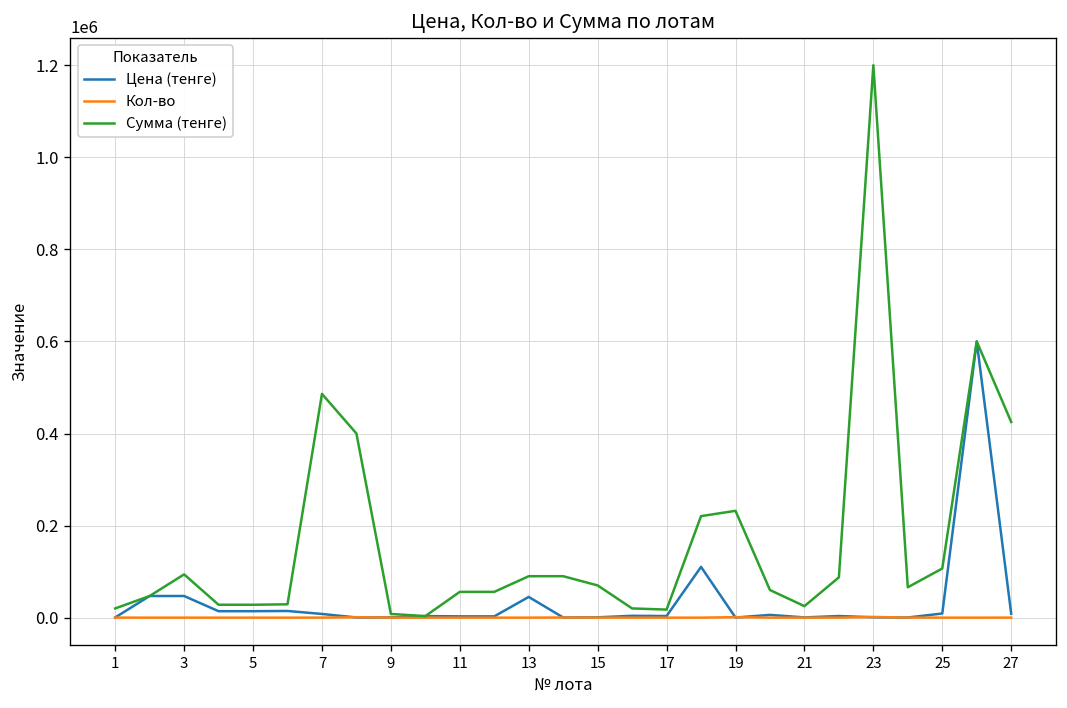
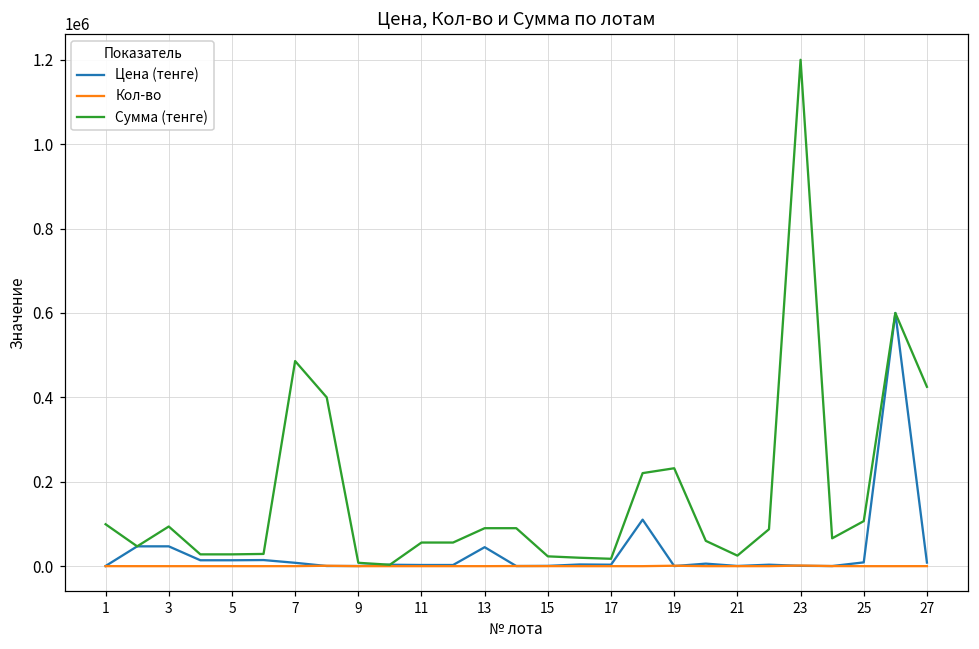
  {
    "Цена (тенге)": {
      "3": 50000,
      "5": 10000,
      "7": 10000,
      "13": 50000,
      "25": 10000,
      "27": 10000
    },
    "Кол-во": {
      "3": 0,
      "5": 0,
      "7": 0,
      "13": 0,
      "25": 0,
      "27": 0
    },
    "Сумма (тенге)": {
-     "1": 20000,
+     "1": 100000,
      "3": 90000,
      "5": 30000,
      "7": 490000,
      "9": 10000,
      "11": 60000,
      "13": 90000,
-     "15": 70000,
+     "15": 20000,
      "17": 20000,
      "19": 230000,
      "21": 30000,
      "23": 1200000,
      "25": 110000,
      "27": 430000
    }
  }
